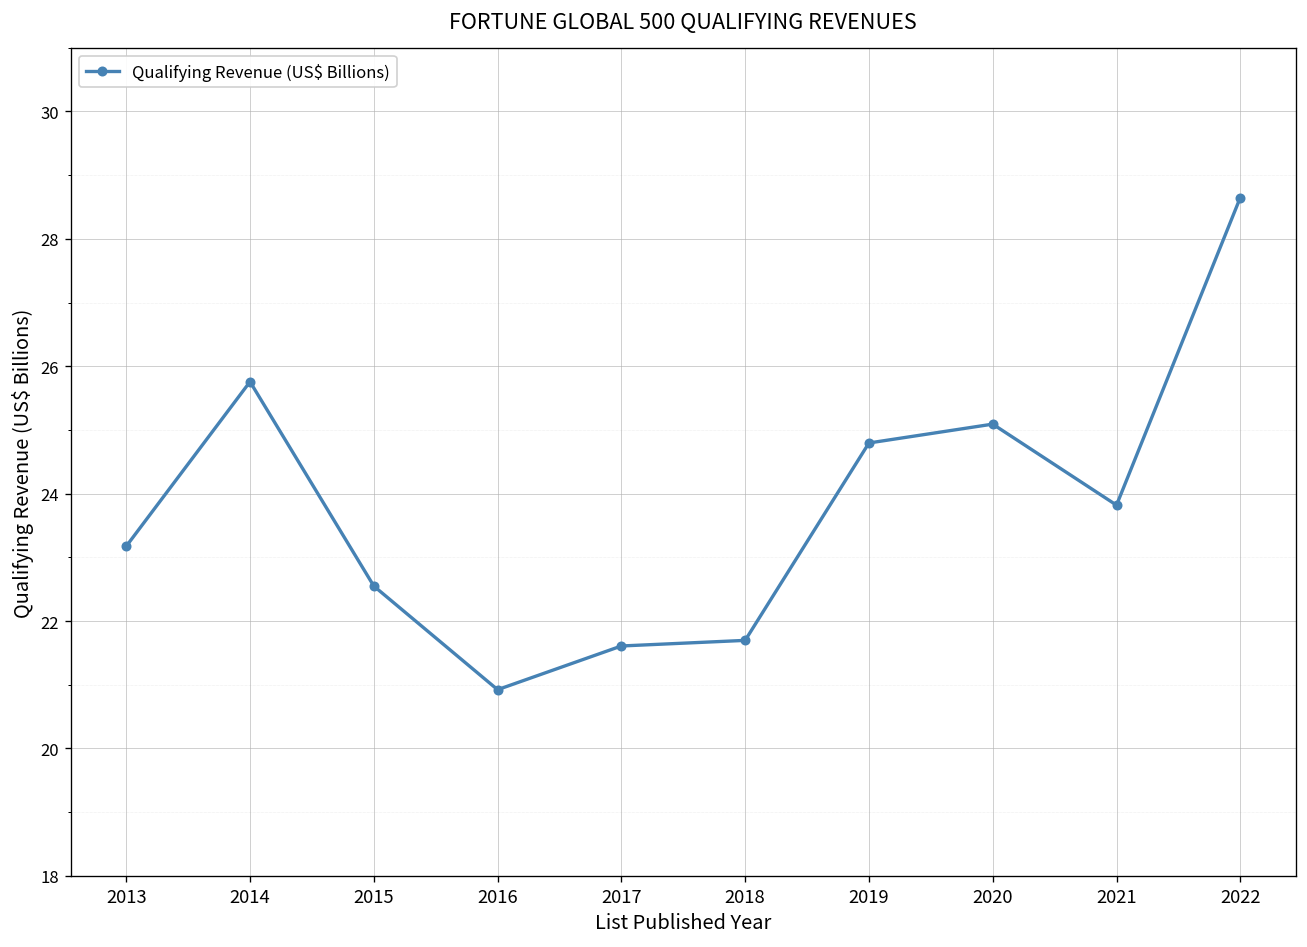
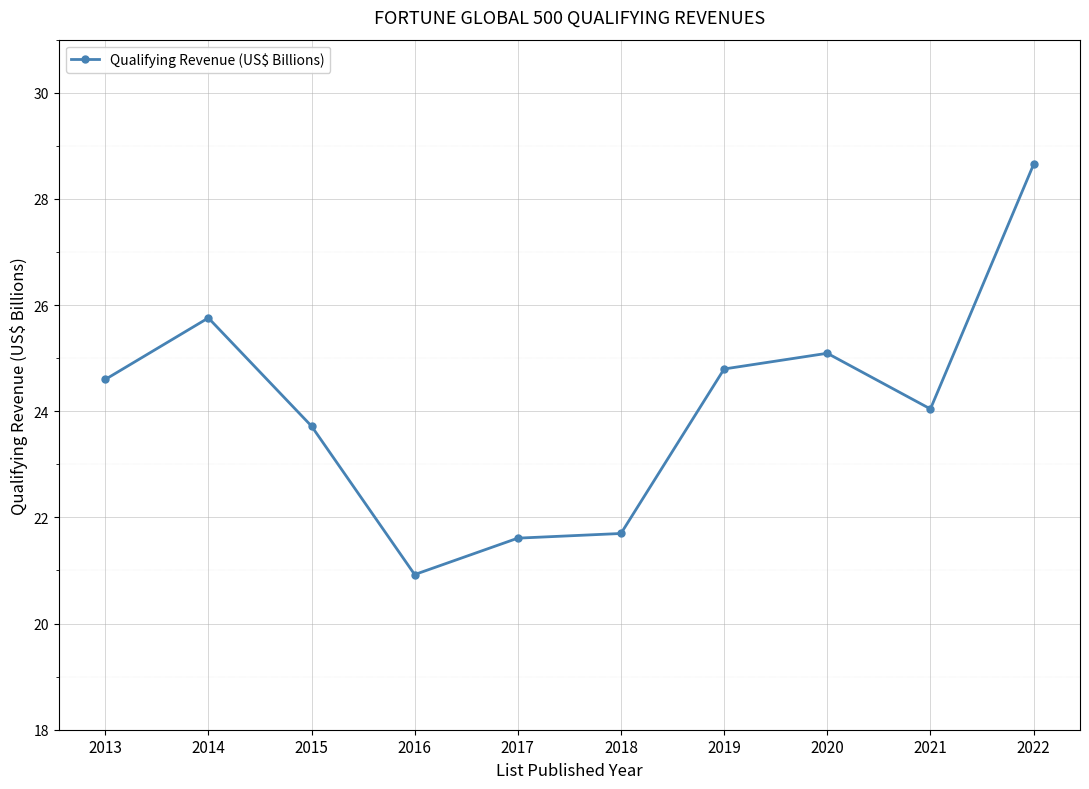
  {
-   "2013": 23.2,
+   "2013": 24.6,
    "2014": 25.8,
-   "2015": 22.6,
+   "2015": 23.7,
    "2016": 20.9,
    "2017": 21.6,
    "2018": 21.7,
    "2019": 24.8,
    "2020": 25.1,
-   "2021": 23.8,
+   "2021": 24.0,
    "2022": 28.6
  }
